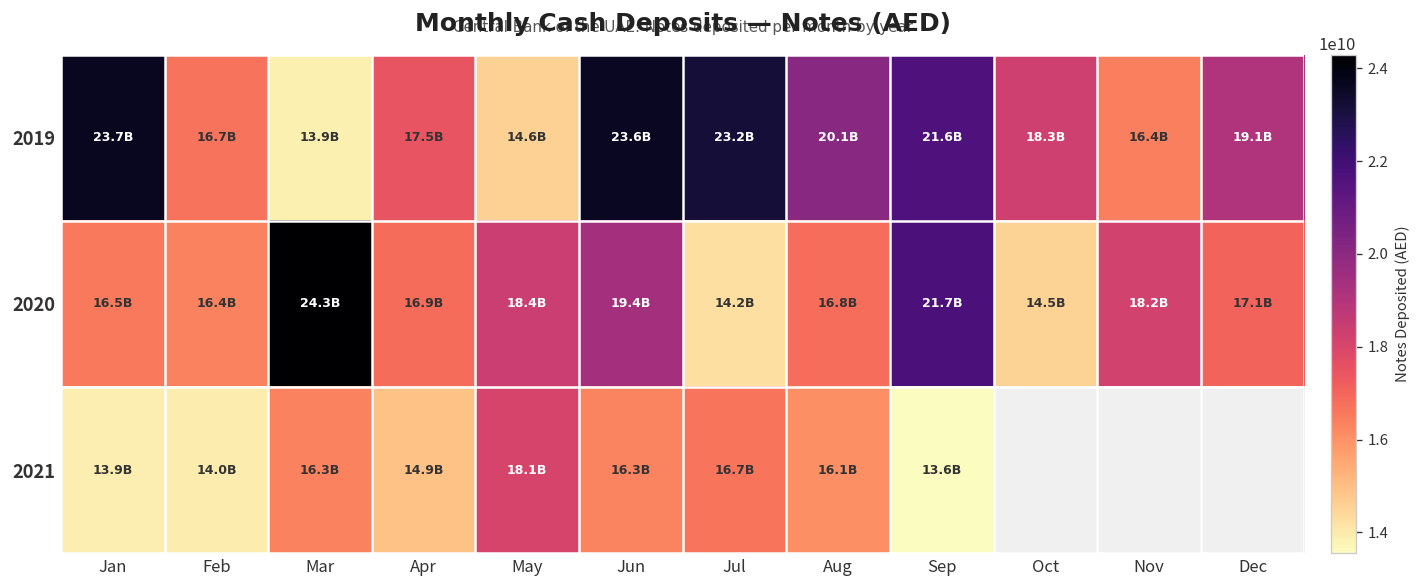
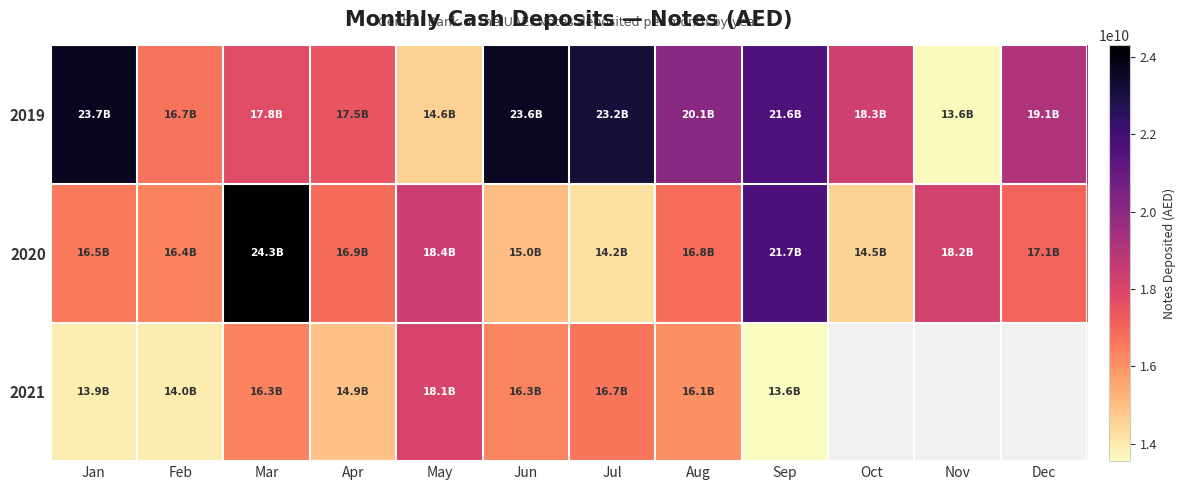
  {
    "2019": {
      "Jan": "23.7B",
      "Feb": "16.7B",
-     "Mar": "13.9B",
+     "Mar": "17.8B",
      "Apr": "17.5B",
      "May": "14.6B",
      "Jun": "23.6B",
      "Jul": "23.2B",
      "Aug": "20.1B",
      "Sep": "21.6B",
      "Oct": "18.3B",
-     "Nov": "16.4B",
+     "Nov": "13.6B",
      "Dec": "19.1B"
    },
    "2020": {
      "Jan": "16.5B",
      "Feb": "16.4B",
      "Mar": "24.3B",
      "Apr": "16.9B",
      "May": "18.4B",
-     "Jun": "19.4B",
+     "Jun": "15.0B",
      "Jul": "14.2B",
      "Aug": "16.8B",
      "Sep": "21.7B",
      "Oct": "14.5B",
      "Nov": "18.2B",
      "Dec": "17.1B"
    },
    "2021": {
      "Jan": "13.9B",
      "Feb": "14.0B",
      "Mar": "16.3B",
      "Apr": "14.9B",
      "May": "18.1B",
      "Jun": "16.3B",
      "Jul": "16.7B",
      "Aug": "16.1B",
      "Sep": "13.6B"
    }
  }
